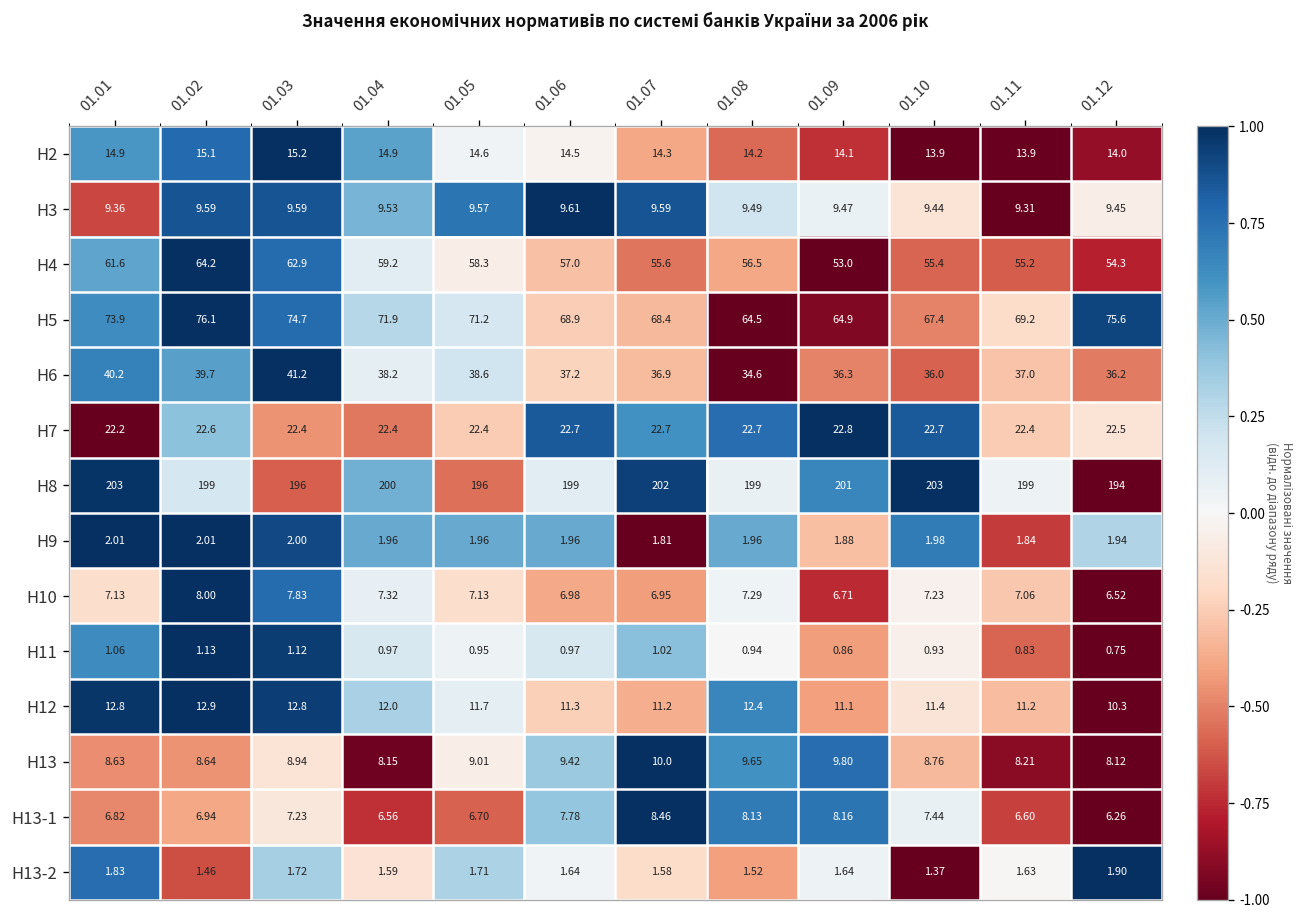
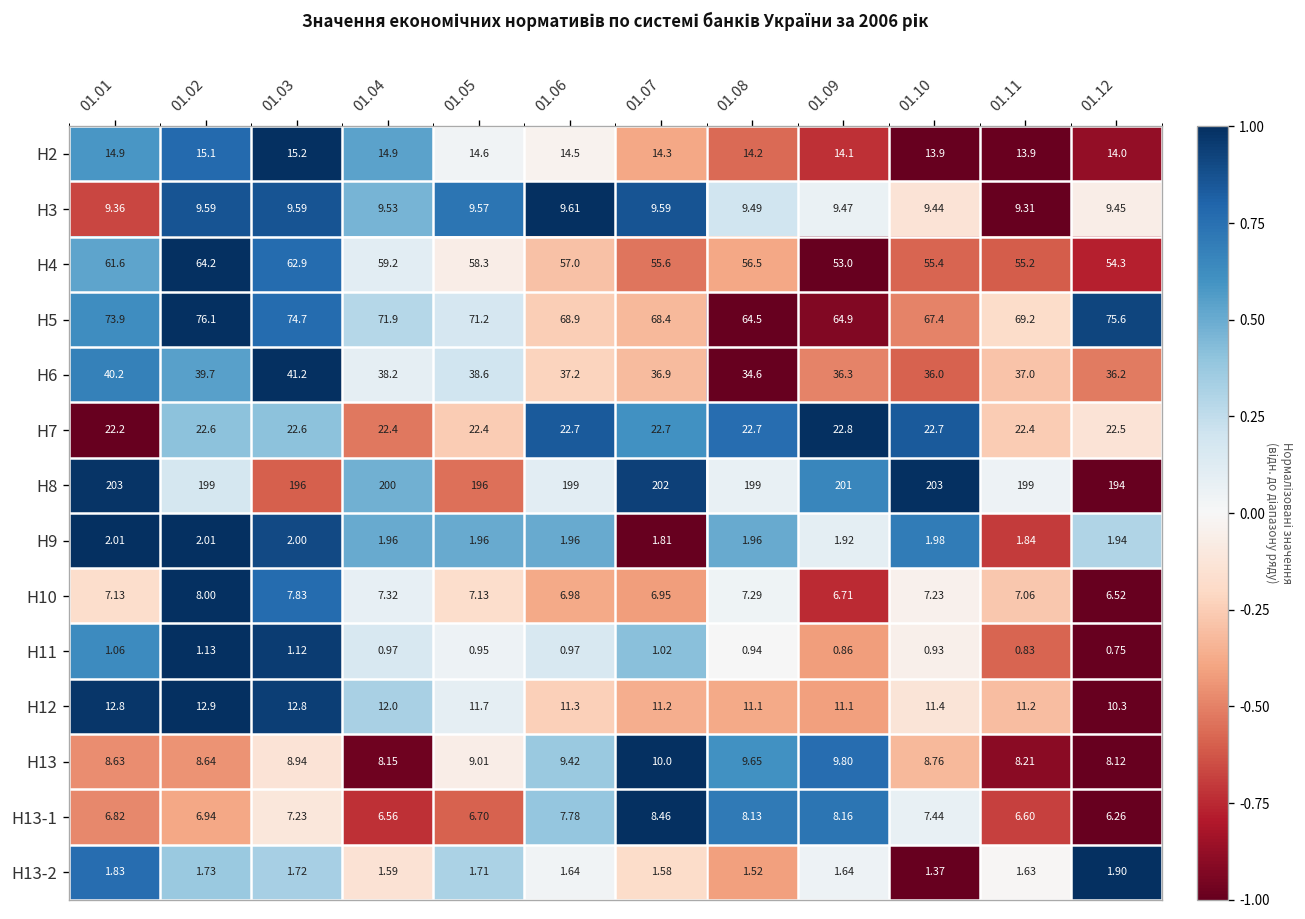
  {
    "H2": {
      "01.01": 14.9,
      "01.02": 15.1,
      "01.03": 15.2,
      "01.04": 14.9,
      "01.05": 14.6,
      "01.06": 14.5,
      "01.07": 14.3,
      "01.08": 14.2,
      "01.09": 14.1,
      "01.10": 13.9,
      "01.11": 13.9,
      "01.12": 14.0
    },
    "H3": {
      "01.01": 9.36,
      "01.02": 9.59,
      "01.03": 9.59,
      "01.04": 9.53,
      "01.05": 9.57,
      "01.06": 9.61,
      "01.07": 9.59,
      "01.08": 9.49,
      "01.09": 9.47,
      "01.10": 9.44,
      "01.11": 9.31,
      "01.12": 9.45
    },
    "H4": {
      "01.01": 61.6,
      "01.02": 64.2,
      "01.03": 62.9,
      "01.04": 59.2,
      "01.05": 58.3,
      "01.06": 57.0,
      "01.07": 55.6,
      "01.08": 56.5,
      "01.09": 53.0,
      "01.10": 55.4,
      "01.11": 55.2,
      "01.12": 54.3
    },
    "H5": {
      "01.01": 73.9,
      "01.02": 76.1,
      "01.03": 74.7,
      "01.04": 71.9,
      "01.05": 71.2,
      "01.06": 68.9,
      "01.07": 68.4,
      "01.08": 64.5,
      "01.09": 64.9,
      "01.10": 67.4,
      "01.11": 69.2,
      "01.12": 75.6
    },
    "H6": {
      "01.01": 40.2,
      "01.02": 39.7,
      "01.03": 41.2,
      "01.04": 38.2,
      "01.05": 38.6,
      "01.06": 37.2,
      "01.07": 36.9,
      "01.08": 34.6,
      "01.09": 36.3,
      "01.10": 36.0,
      "01.11": 37.0,
      "01.12": 36.2
    },
    "H7": {
      "01.01": 22.2,
      "01.02": 22.6,
-     "01.03": 22.4,
+     "01.03": 22.6,
      "01.04": 22.4,
      "01.05": 22.4,
      "01.06": 22.7,
      "01.07": 22.7,
      "01.08": 22.7,
      "01.09": 22.8,
      "01.10": 22.7,
      "01.11": 22.4,
      "01.12": 22.5
    },
    "H8": {
      "01.01": 203,
      "01.02": 199,
      "01.03": 196,
      "01.04": 200,
      "01.05": 196,
      "01.06": 199,
      "01.07": 202,
      "01.08": 199,
      "01.09": 201,
      "01.10": 203,
      "01.11": 199,
      "01.12": 194
    },
    "H9": {
      "01.01": 2.01,
      "01.02": 2.01,
      "01.03": 2.00,
      "01.04": 1.96,
      "01.05": 1.96,
      "01.06": 1.96,
      "01.07": 1.81,
      "01.08": 1.96,
-     "01.09": 1.88,
+     "01.09": 1.92,
      "01.10": 1.98,
      "01.11": 1.84,
      "01.12": 1.94
    },
    "H10": {
      "01.01": 7.13,
      "01.02": 8.00,
      "01.03": 7.83,
      "01.04": 7.32,
      "01.05": 7.13,
      "01.06": 6.98,
      "01.07": 6.95,
      "01.08": 7.29,
      "01.09": 6.71,
      "01.10": 7.23,
      "01.11": 7.06,
      "01.12": 6.52
    },
    "H11": {
      "01.01": 1.06,
      "01.02": 1.13,
      "01.03": 1.12,
      "01.04": 0.97,
      "01.05": 0.95,
      "01.06": 0.97,
      "01.07": 1.02,
      "01.08": 0.94,
      "01.09": 0.86,
      "01.10": 0.93,
      "01.11": 0.83,
      "01.12": 0.75
    },
    "H12": {
      "01.01": 12.8,
      "01.02": 12.9,
      "01.03": 12.8,
      "01.04": 12.0,
      "01.05": 11.7,
      "01.06": 11.3,
      "01.07": 11.2,
-     "01.08": 12.4,
+     "01.08": 11.1,
      "01.09": 11.1,
      "01.10": 11.4,
      "01.11": 11.2,
      "01.12": 10.3
    },
    "H13": {
      "01.01": 8.63,
      "01.02": 8.64,
      "01.03": 8.94,
      "01.04": 8.15,
      "01.05": 9.01,
      "01.06": 9.42,
      "01.07": 10.0,
      "01.08": 9.65,
      "01.09": 9.80,
      "01.10": 8.76,
      "01.11": 8.21,
      "01.12": 8.12
    },
    "H13-1": {
      "01.01": 6.82,
      "01.02": 6.94,
      "01.03": 7.23,
      "01.04": 6.56,
      "01.05": 6.70,
      "01.06": 7.78,
      "01.07": 8.46,
      "01.08": 8.13,
      "01.09": 8.16,
      "01.10": 7.44,
      "01.11": 6.60,
      "01.12": 6.26
    },
    "H13-2": {
      "01.01": 1.83,
-     "01.02": 1.46,
+     "01.02": 1.73,
      "01.03": 1.72,
      "01.04": 1.59,
      "01.05": 1.71,
      "01.06": 1.64,
      "01.07": 1.58,
      "01.08": 1.52,
      "01.09": 1.64,
      "01.10": 1.37,
      "01.11": 1.63,
      "01.12": 1.90
    }
  }
